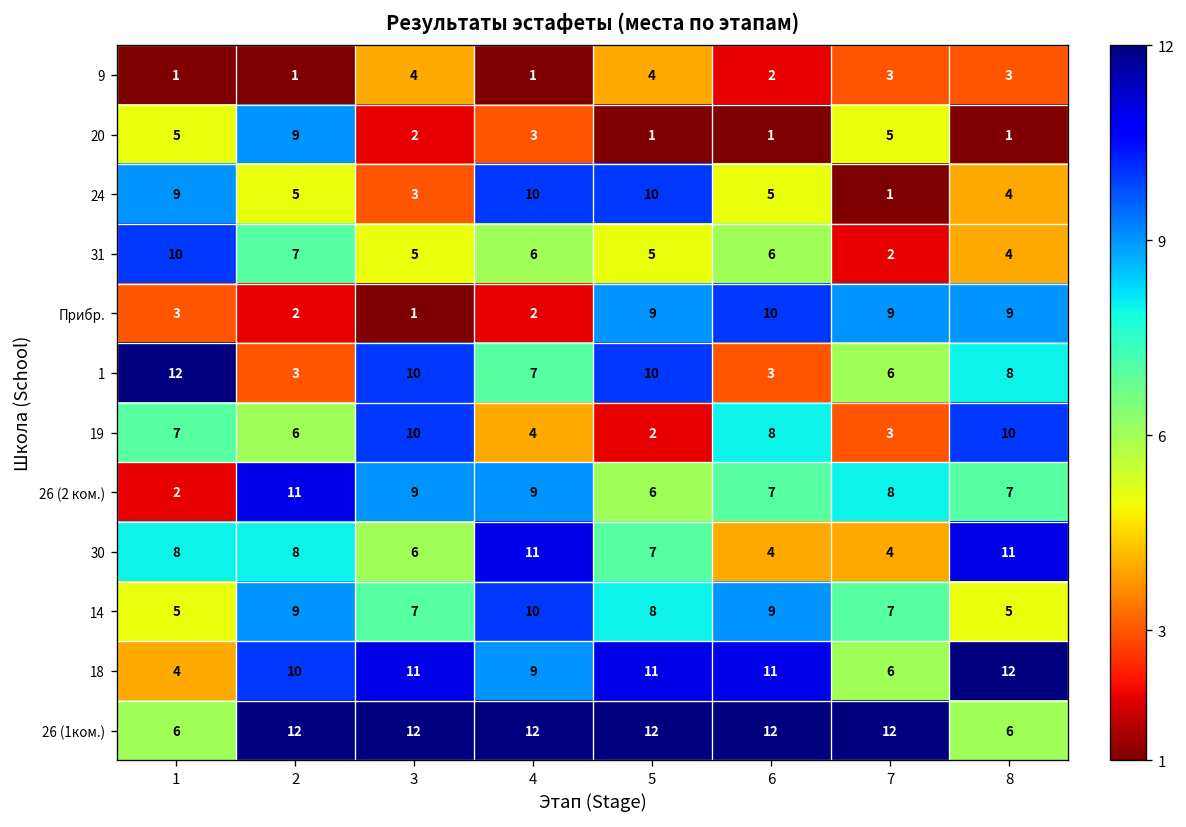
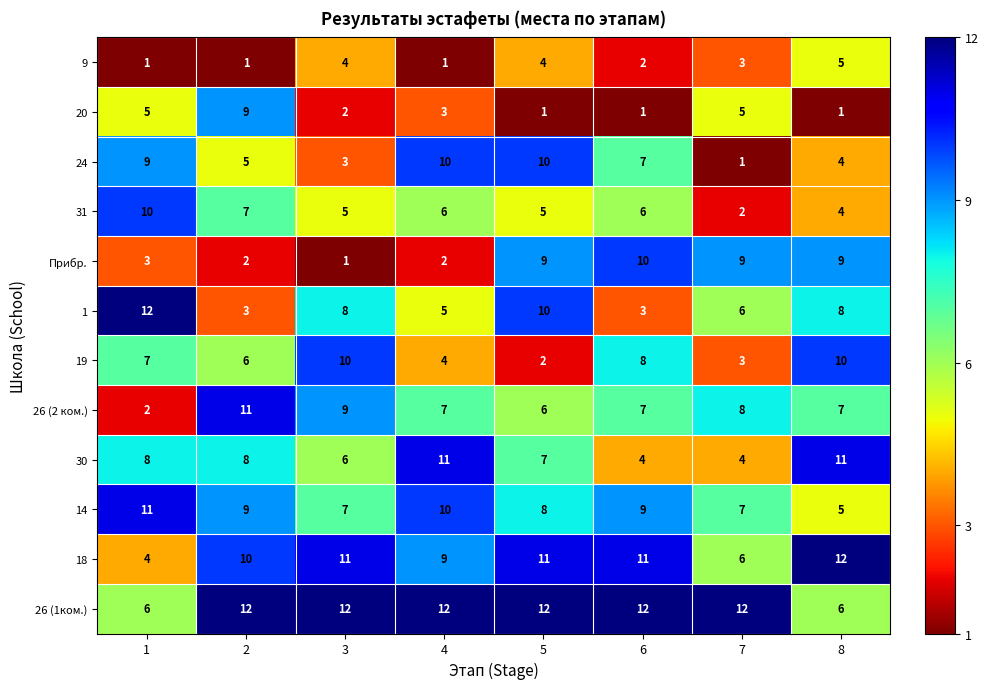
  {
    "9": {
      "1": 1,
      "2": 1,
      "3": 4,
      "4": 1,
      "5": 4,
      "6": 2,
      "7": 3,
-     "8": 3
+     "8": 5
    },
    "20": {
      "1": 5,
      "2": 9,
      "3": 2,
      "4": 3,
      "5": 1,
      "6": 1,
      "7": 5,
      "8": 1
    },
    "24": {
      "1": 9,
      "2": 5,
      "3": 3,
      "4": 10,
      "5": 10,
-     "6": 5,
+     "6": 7,
      "7": 1,
      "8": 4
    },
    "31": {
      "1": 10,
      "2": 7,
      "3": 5,
      "4": 6,
      "5": 5,
      "6": 6,
      "7": 2,
      "8": 4
    },
    "Прибр.": {
      "1": 3,
      "2": 2,
      "3": 1,
      "4": 2,
      "5": 9,
      "6": 10,
      "7": 9,
      "8": 9
    },
    "1": {
      "1": 12,
      "2": 3,
-     "3": 10,
-     "4": 7,
+     "3": 8,
+     "4": 5,
      "5": 10,
      "6": 3,
      "7": 6,
      "8": 8
    },
    "19": {
      "1": 7,
      "2": 6,
      "3": 10,
      "4": 4,
      "5": 2,
      "6": 8,
      "7": 3,
      "8": 10
    },
    "26 (2 ком.)": {
      "1": 2,
      "2": 11,
      "3": 9,
-     "4": 9,
+     "4": 7,
      "5": 6,
      "6": 7,
      "7": 8,
      "8": 7
    },
    "30": {
      "1": 8,
      "2": 8,
      "3": 6,
      "4": 11,
      "5": 7,
      "6": 4,
      "7": 4,
      "8": 11
    },
    "14": {
-     "1": 5,
+     "1": 11,
      "2": 9,
      "3": 7,
      "4": 10,
      "5": 8,
      "6": 9,
      "7": 7,
      "8": 5
    },
    "18": {
      "1": 4,
      "2": 10,
      "3": 11,
      "4": 9,
      "5": 11,
      "6": 11,
      "7": 6,
      "8": 12
    },
    "26 (1ком.)": {
      "1": 6,
      "2": 12,
      "3": 12,
      "4": 12,
      "5": 12,
      "6": 12,
      "7": 12,
      "8": 6
    }
  }
